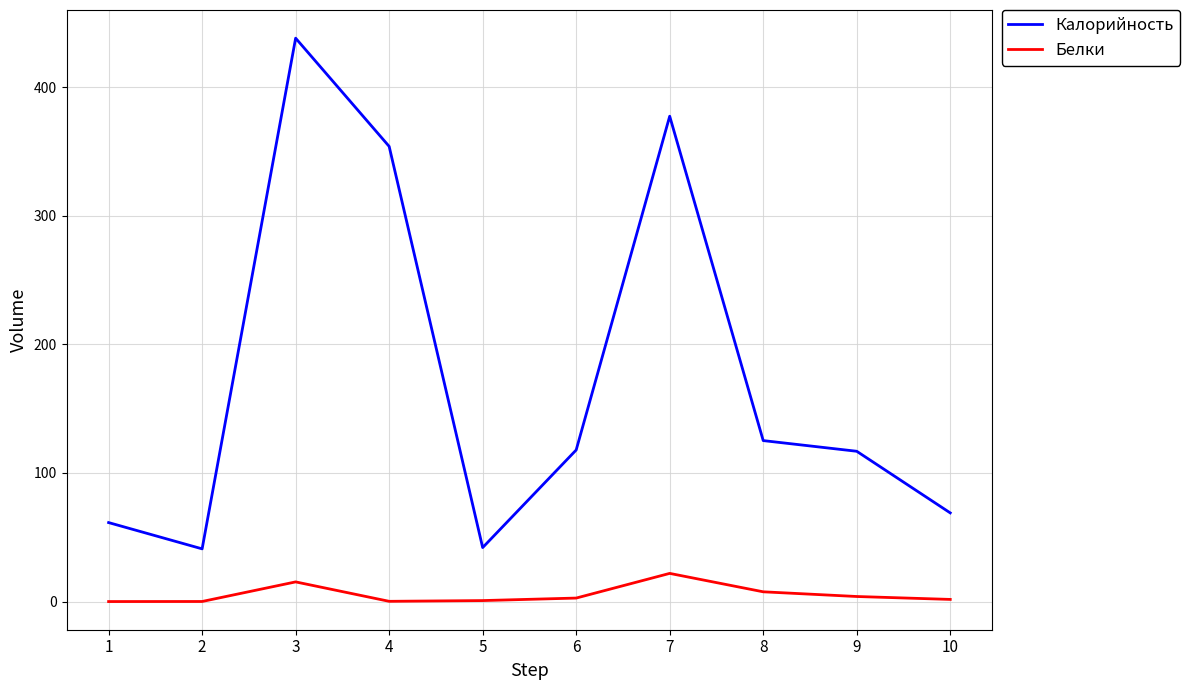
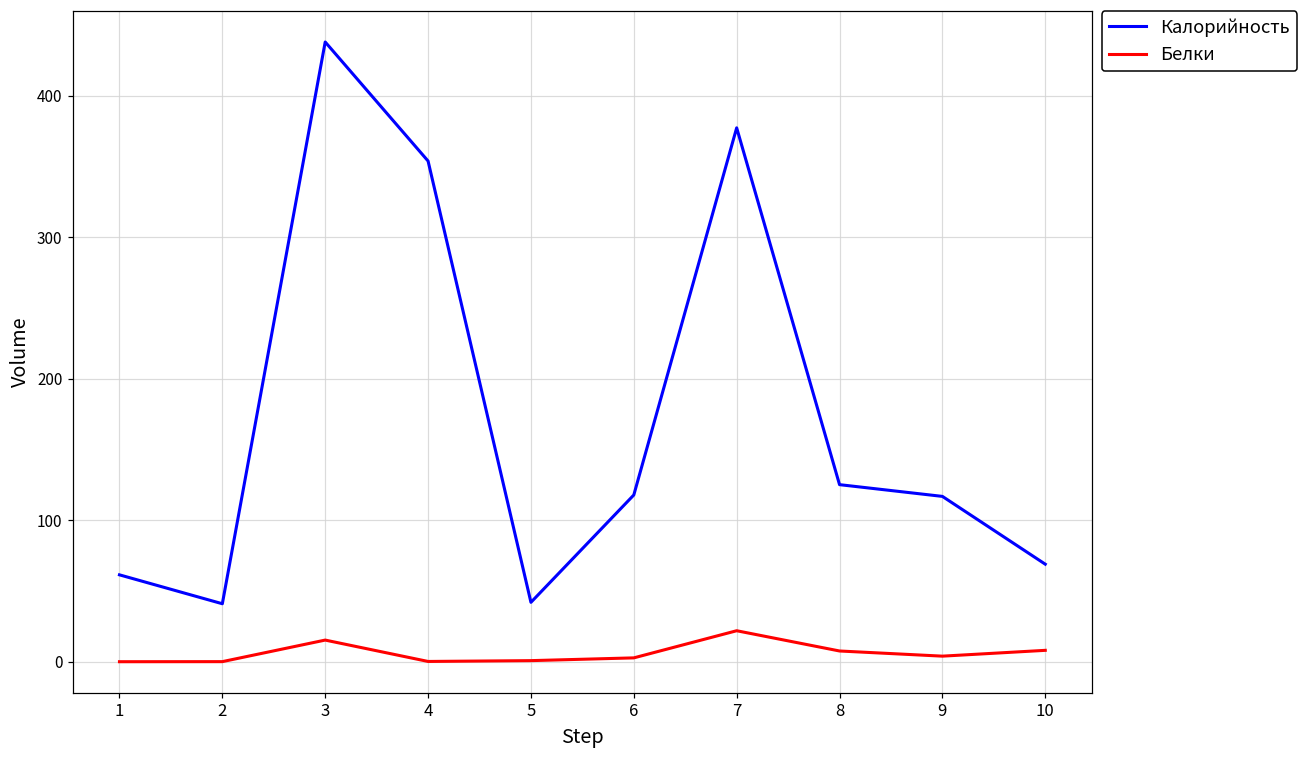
  {
    "Калорийность": {
      "1": 61,
      "2": 41,
      "3": 438,
      "4": 354,
      "5": 42,
      "6": 118,
      "7": 377,
      "8": 125,
      "9": 117,
      "10": 69
    },
    "Белки": {
      "1": 0,
      "2": 0,
      "3": 15,
      "4": 0,
      "5": 1,
      "6": 3,
      "7": 22,
      "8": 8,
      "9": 4,
-     "10": 2
+     "10": 8
    }
  }
